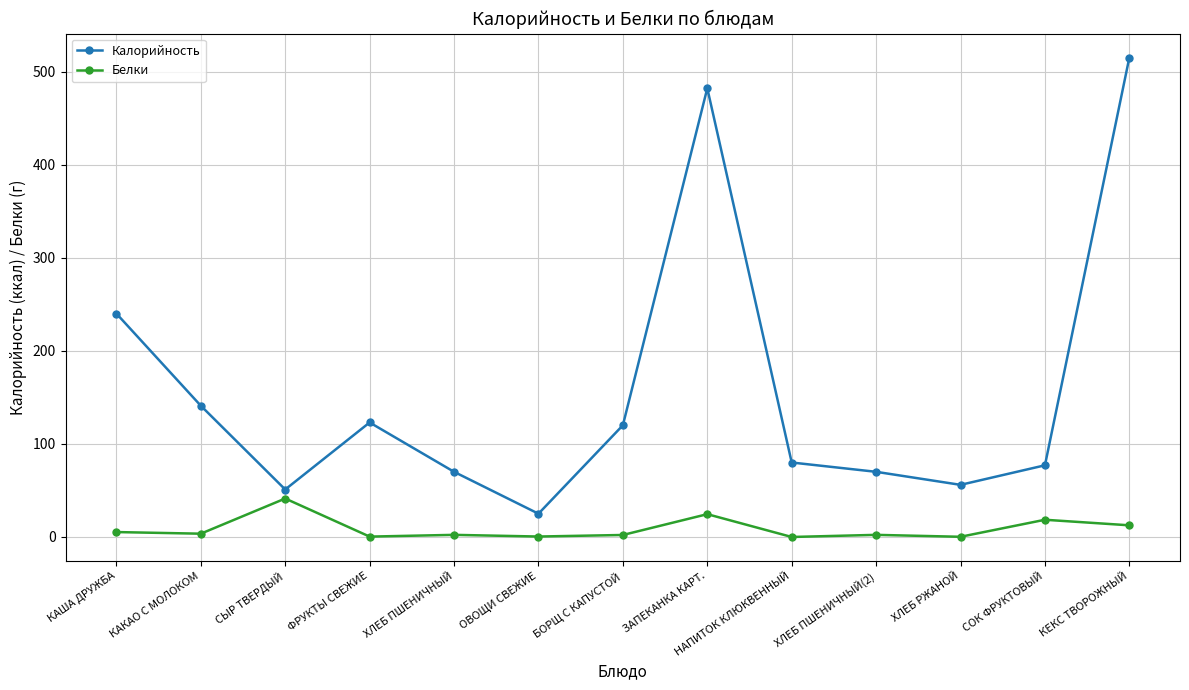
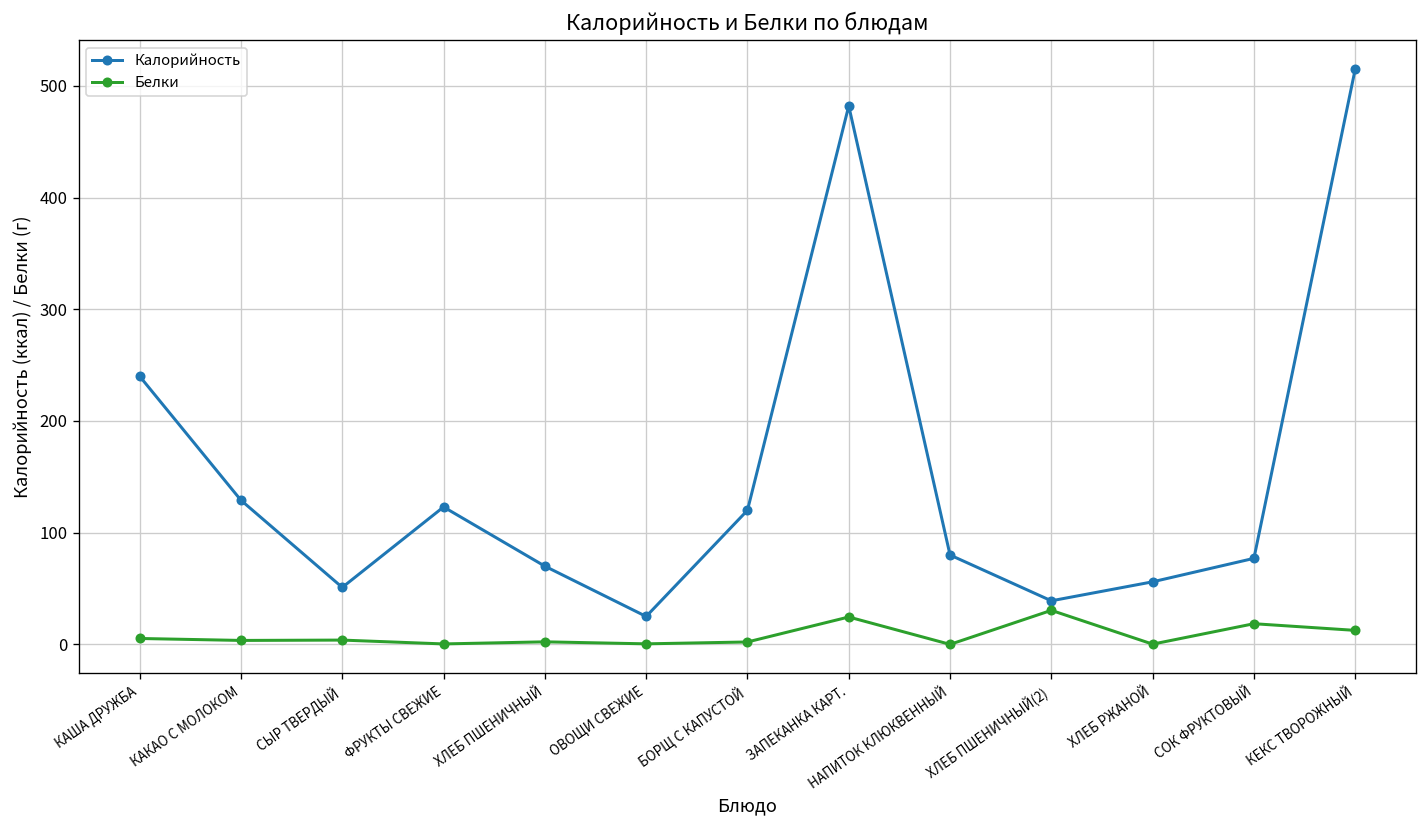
  {
    "Калорийность": {
      "КАША ДРУЖБА": 240,
-     "КАКАО С МОЛОКОМ": 140,
+     "КАКАО С МОЛОКОМ": 130,
      "СЫР ТВЕРДЫЙ": 50,
      "ФРУКТЫ СВЕЖИЕ": 120,
      "ХЛЕБ ПШЕНИЧНЫЙ": 70,
      "ОВОЩИ СВЕЖИЕ": 30,
      "БОРЩ С КАПУСТОЙ": 120,
      "ЗАПЕКАНКА КАРТ.": 480,
      "НАПИТОК КЛЮКВЕННЫЙ": 80,
-     "ХЛЕБ ПШЕНИЧНЫЙ(2)": 70,
+     "ХЛЕБ ПШЕНИЧНЫЙ(2)": 40,
      "ХЛЕБ РЖАНОЙ": 60,
      "СОК ФРУКТОВЫЙ": 80,
      "КЕКС ТВОРОЖНЫЙ": 520
    },
    "Белки": {
      "КАША ДРУЖБА": 10,
      "КАКАО С МОЛОКОМ": 0,
-     "СЫР ТВЕРДЫЙ": 40,
+     "СЫР ТВЕРДЫЙ": 0,
      "ФРУКТЫ СВЕЖИЕ": 0,
      "ХЛЕБ ПШЕНИЧНЫЙ": 0,
      "ОВОЩИ СВЕЖИЕ": 0,
      "БОРЩ С КАПУСТОЙ": 0,
      "ЗАПЕКАНКА КАРТ.": 20,
      "НАПИТОК КЛЮКВЕННЫЙ": 0,
-     "ХЛЕБ ПШЕНИЧНЫЙ(2)": 0,
+     "ХЛЕБ ПШЕНИЧНЫЙ(2)": 30,
      "ХЛЕБ РЖАНОЙ": 0,
      "СОК ФРУКТОВЫЙ": 20,
      "КЕКС ТВОРОЖНЫЙ": 10
    }
  }
